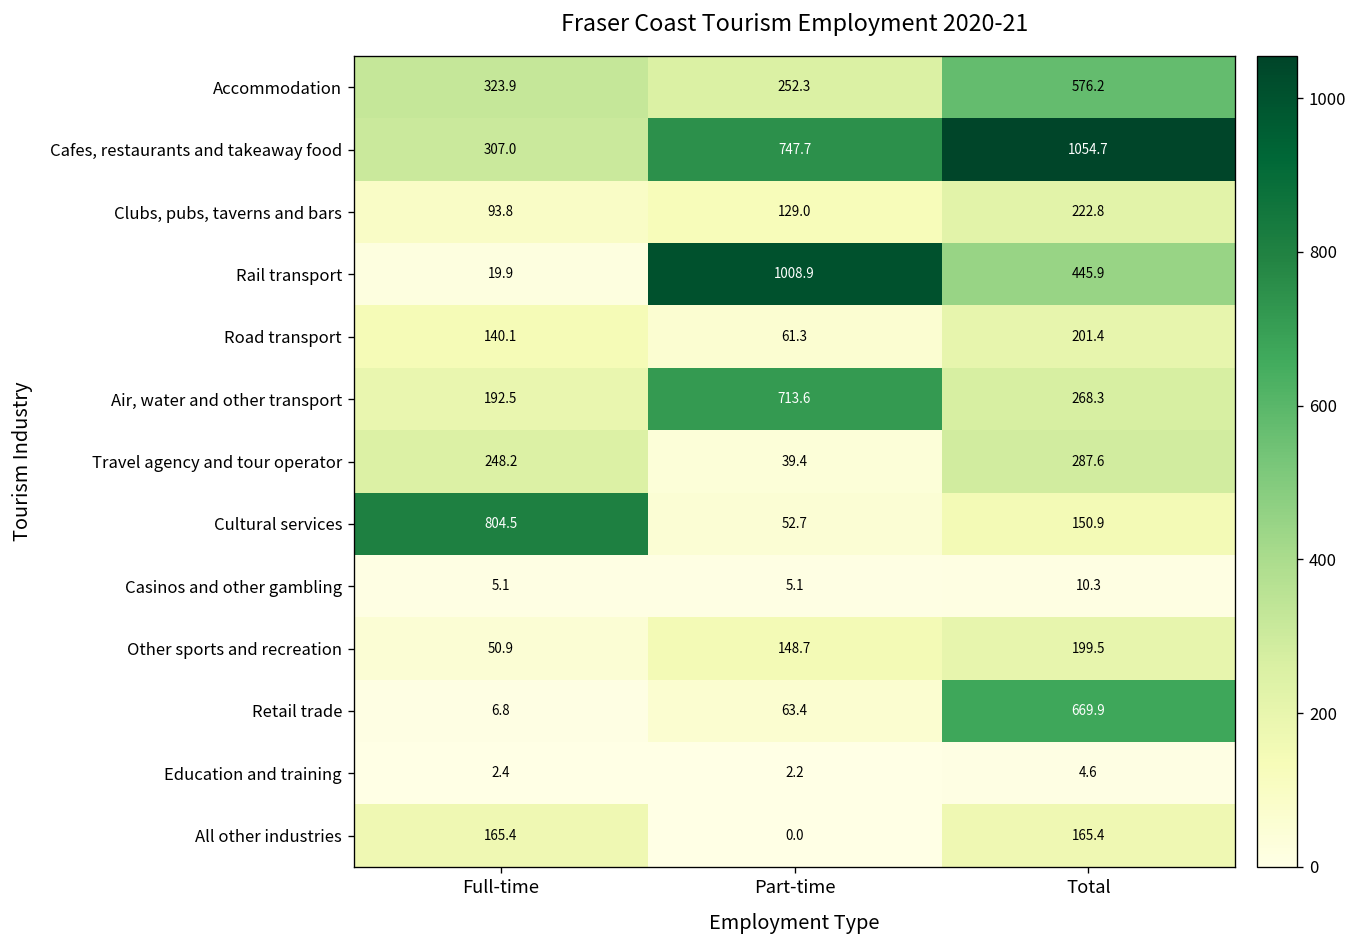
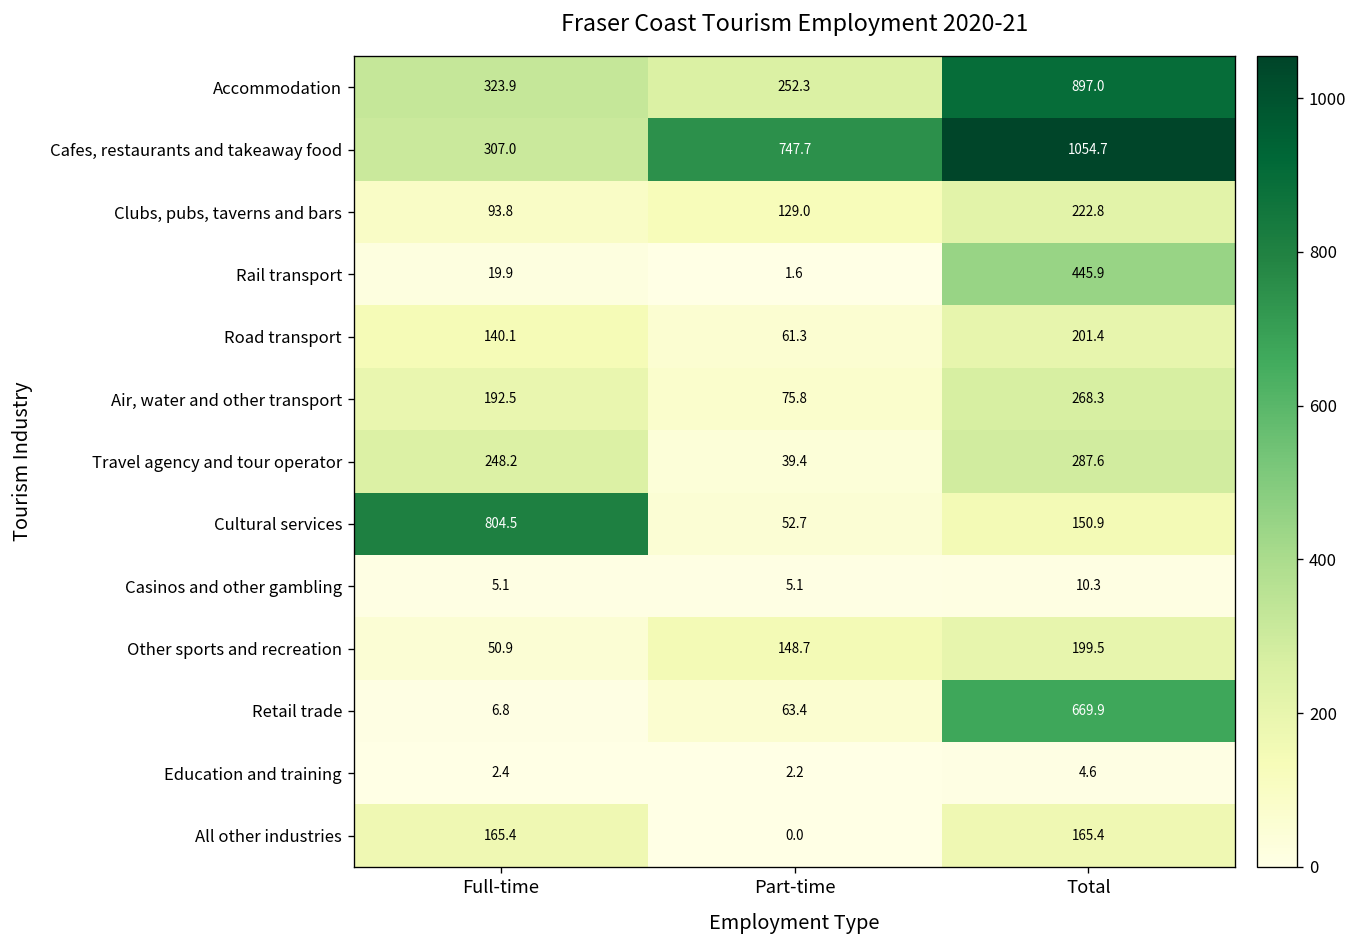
  {
    "Accommodation": {
      "Full-time": 323.9,
      "Part-time": 252.3,
-     "Total": 576.2
+     "Total": 897.0
    },
    "Cafes, restaurants and takeaway food": {
      "Full-time": 307.0,
      "Part-time": 747.7,
      "Total": 1054.7
    },
    "Clubs, pubs, taverns and bars": {
      "Full-time": 93.8,
      "Part-time": 129.0,
      "Total": 222.8
    },
    "Rail transport": {
      "Full-time": 19.9,
-     "Part-time": 1008.9,
+     "Part-time": 1.6,
      "Total": 445.9
    },
    "Road transport": {
      "Full-time": 140.1,
      "Part-time": 61.3,
      "Total": 201.4
    },
    "Air, water and other transport": {
      "Full-time": 192.5,
-     "Part-time": 713.6,
+     "Part-time": 75.8,
      "Total": 268.3
    },
    "Travel agency and tour operator": {
      "Full-time": 248.2,
      "Part-time": 39.4,
      "Total": 287.6
    },
    "Cultural services": {
      "Full-time": 804.5,
      "Part-time": 52.7,
      "Total": 150.9
    },
    "Casinos and other gambling": {
      "Full-time": 5.1,
      "Part-time": 5.1,
      "Total": 10.3
    },
    "Other sports and recreation": {
      "Full-time": 50.9,
      "Part-time": 148.7,
      "Total": 199.5
    },
    "Retail trade": {
      "Full-time": 6.8,
      "Part-time": 63.4,
      "Total": 669.9
    },
    "Education and training": {
      "Full-time": 2.4,
      "Part-time": 2.2,
      "Total": 4.6
    },
    "All other industries": {
      "Full-time": 165.4,
      "Part-time": 0.0,
      "Total": 165.4
    }
  }
